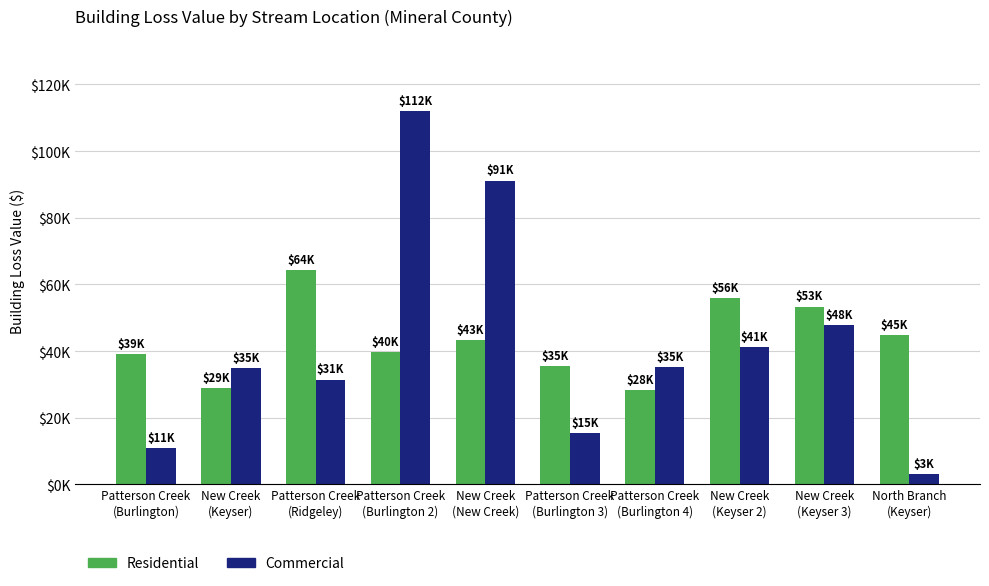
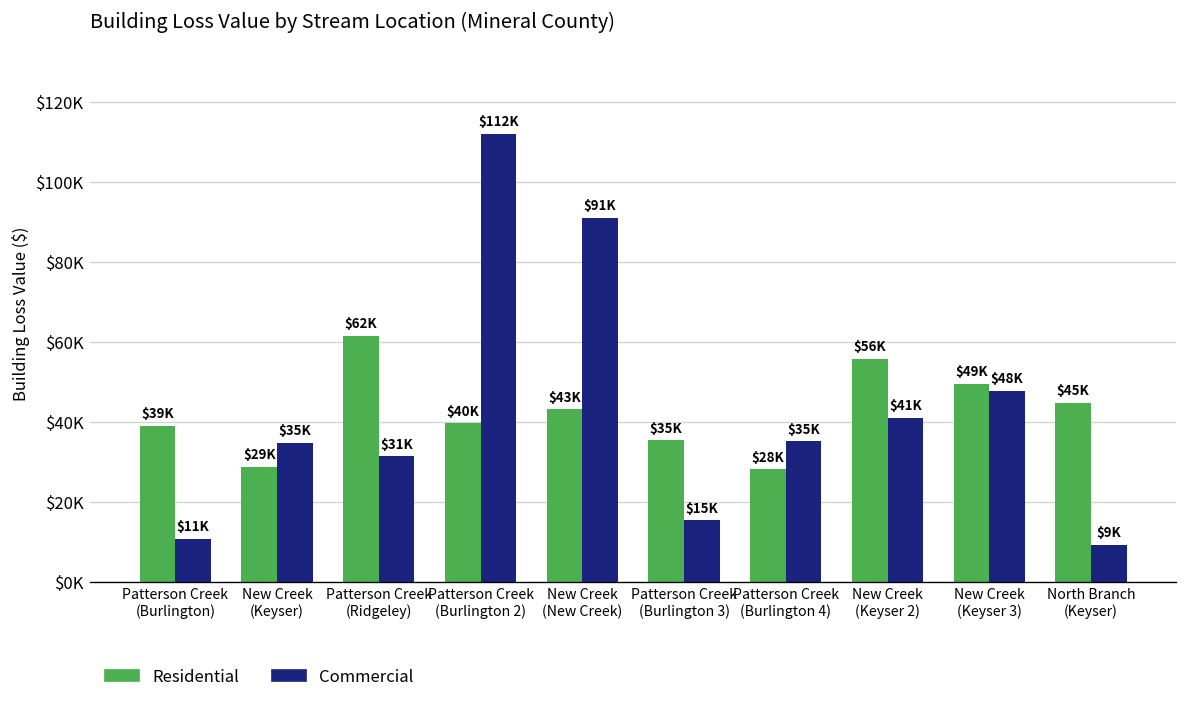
  {
    "Residential": {
      "Patterson Creek (Burlington)": "$39K",
      "New Creek (Keyser)": "$29K",
-     "Patterson Creek (Ridgeley)": "$64K",
+     "Patterson Creek (Ridgeley)": "$62K",
      "Patterson Creek (Burlington 2)": "$40K",
      "New Creek (New Creek)": "$43K",
      "Patterson Creek (Burlington 3)": "$35K",
      "Patterson Creek (Burlington 4)": "$28K",
      "New Creek (Keyser 2)": "$56K",
-     "New Creek (Keyser 3)": "$53K",
+     "New Creek (Keyser 3)": "$49K",
      "North Branch (Keyser)": "$45K"
    },
    "Commercial": {
      "Patterson Creek (Burlington)": "$11K",
      "New Creek (Keyser)": "$35K",
      "Patterson Creek (Ridgeley)": "$31K",
      "Patterson Creek (Burlington 2)": "$112K",
      "New Creek (New Creek)": "$91K",
      "Patterson Creek (Burlington 3)": "$15K",
      "Patterson Creek (Burlington 4)": "$35K",
      "New Creek (Keyser 2)": "$41K",
      "New Creek (Keyser 3)": "$48K",
-     "North Branch (Keyser)": "$3K"
+     "North Branch (Keyser)": "$9K"
    }
  }
